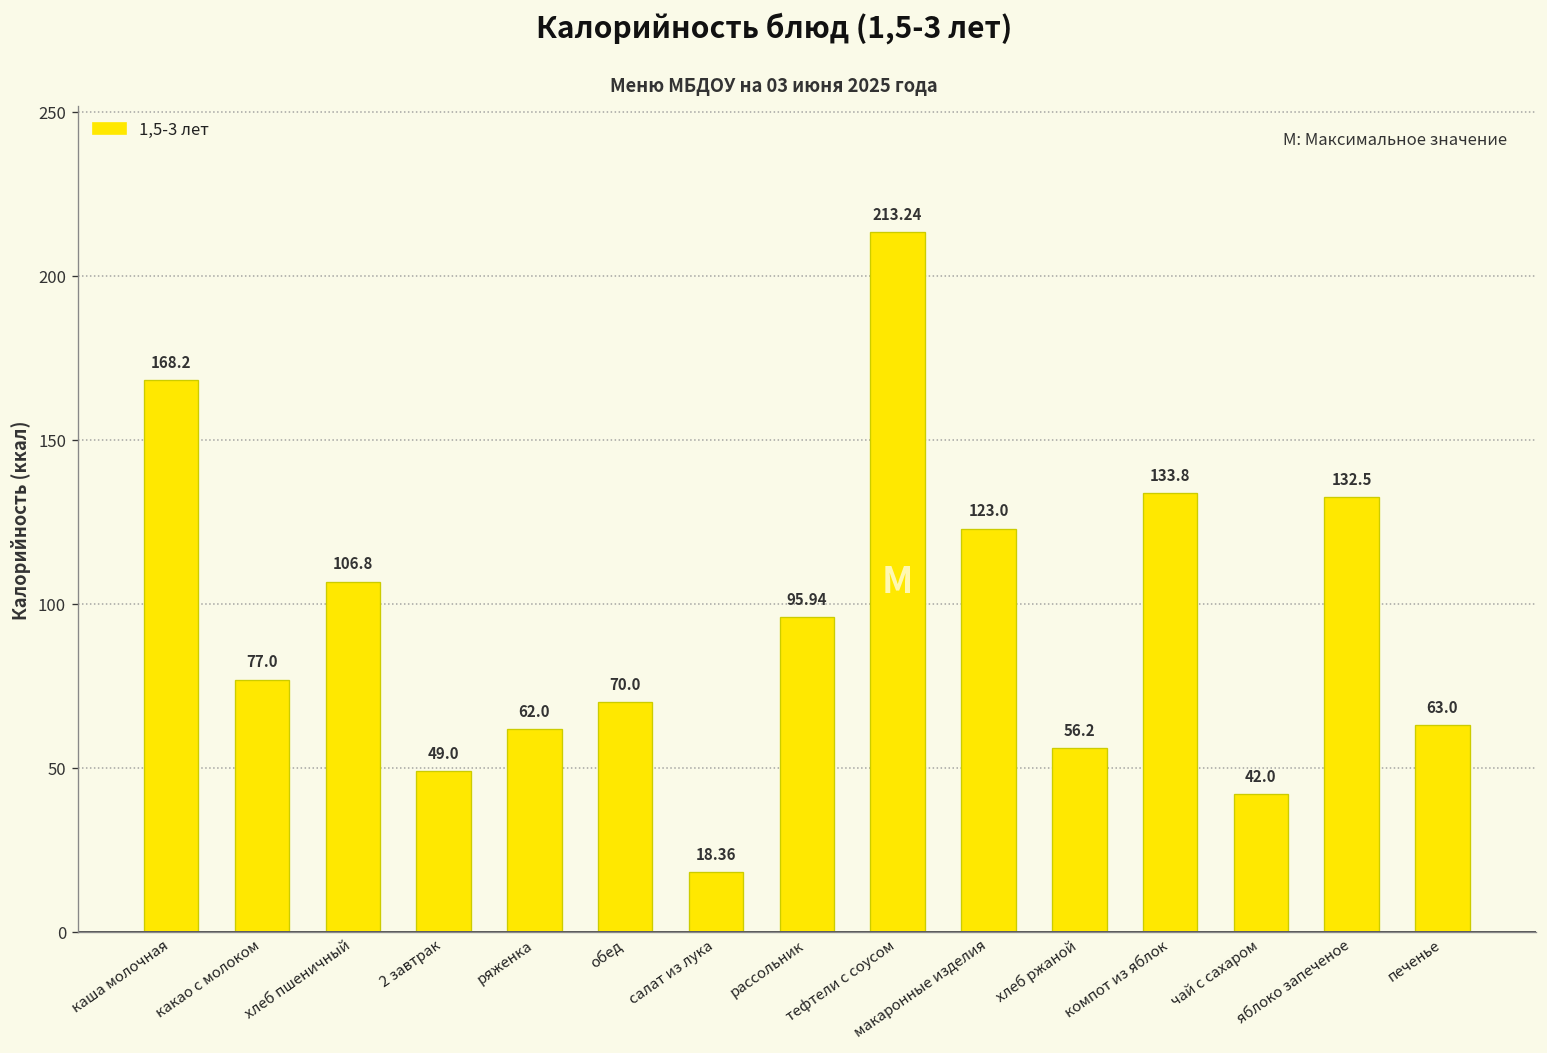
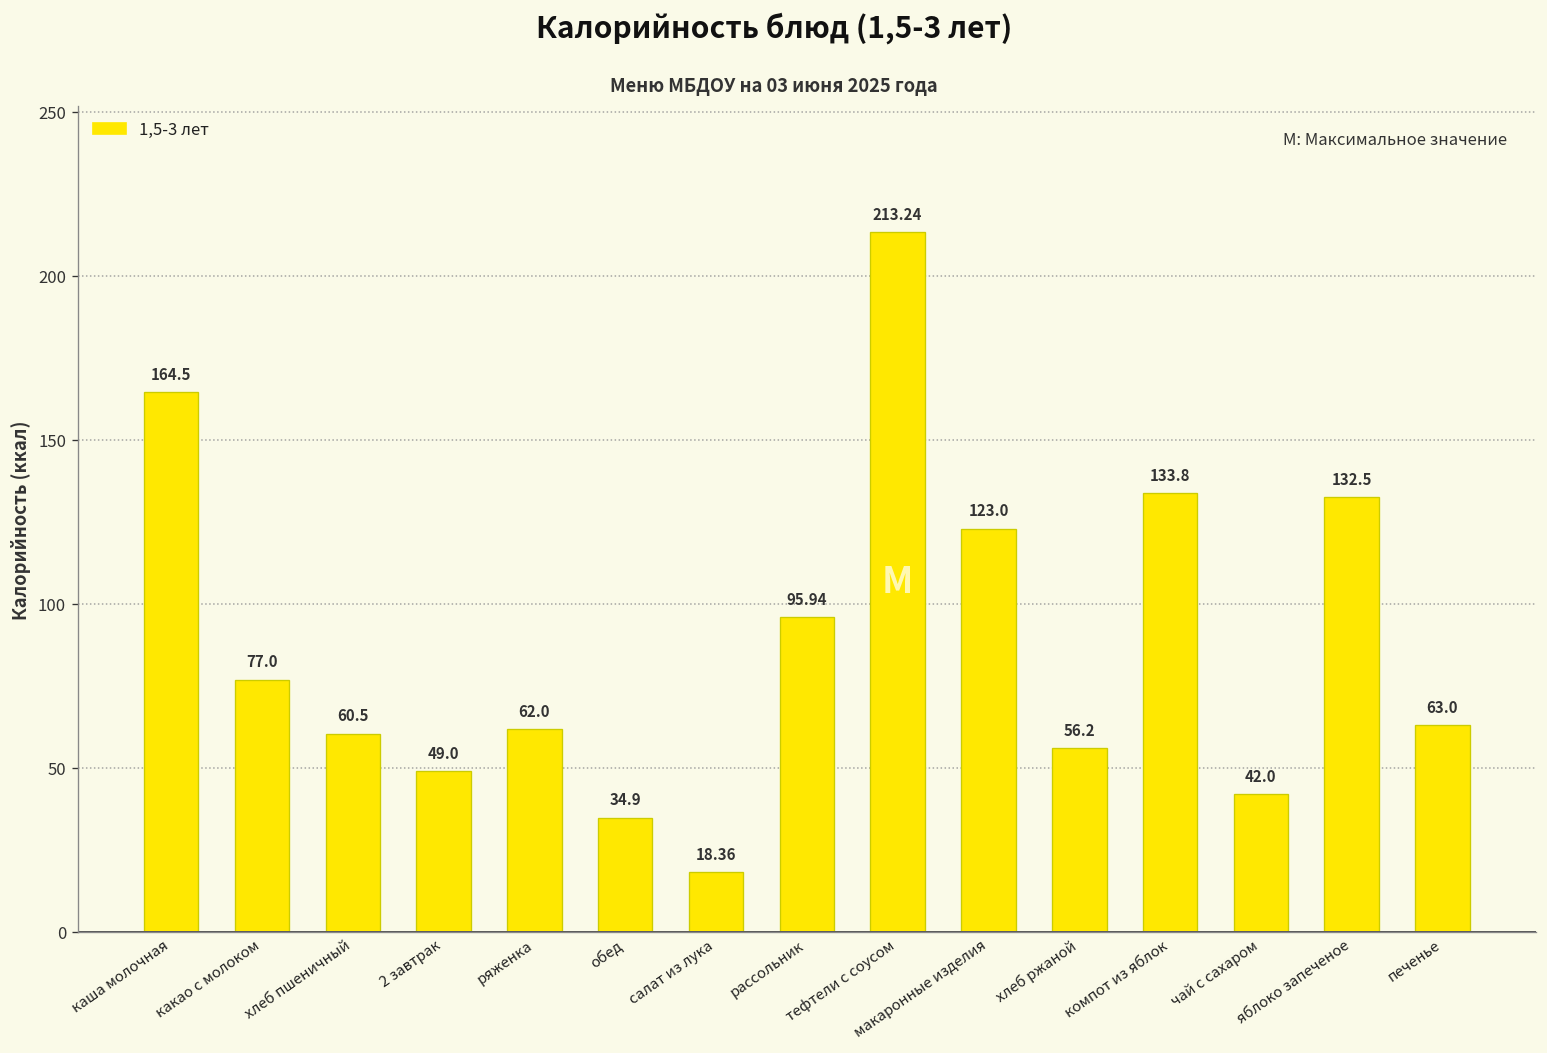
  {
-   "каша молочная": 168.2,
+   "каша молочная": 164.5,
    "какао с молоком": 77.0,
-   "хлеб пшеничный": 106.8,
+   "хлеб пшеничный": 60.5,
    "2 завтрак": 49.0,
    "ряженка": 62.0,
-   "обед": 70.0,
+   "обед": 34.9,
    "салат из лука": 18.36,
    "рассольник": 95.94,
    "тефтели с соусом": 213.24,
    "макаронные изделия": 123.0,
    "хлеб ржаной": 56.2,
    "компот из яблок": 133.8,
    "чай с сахаром": 42.0,
    "яблоко запеченое": 132.5,
    "печенье": 63.0
  }
